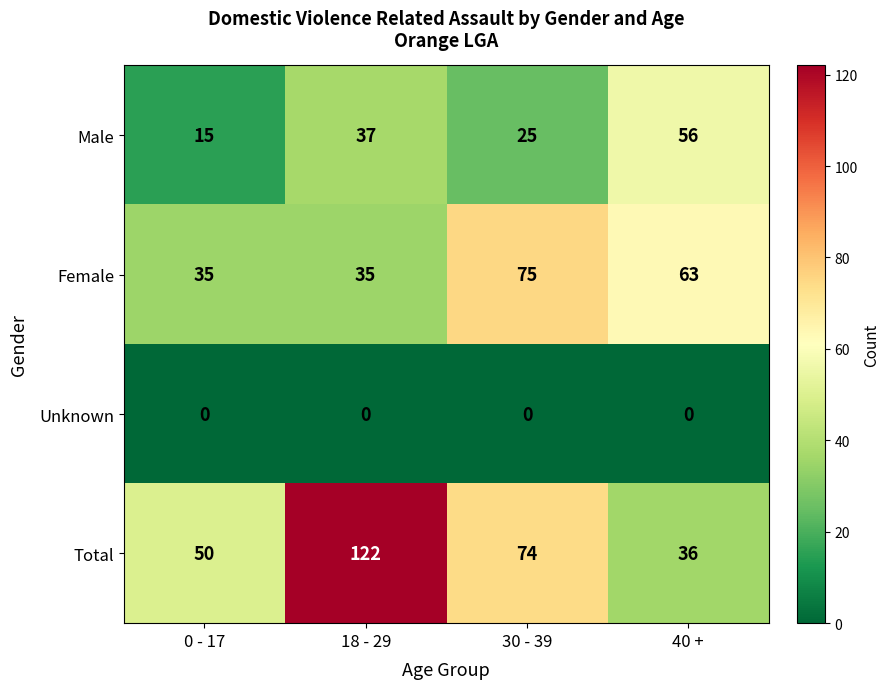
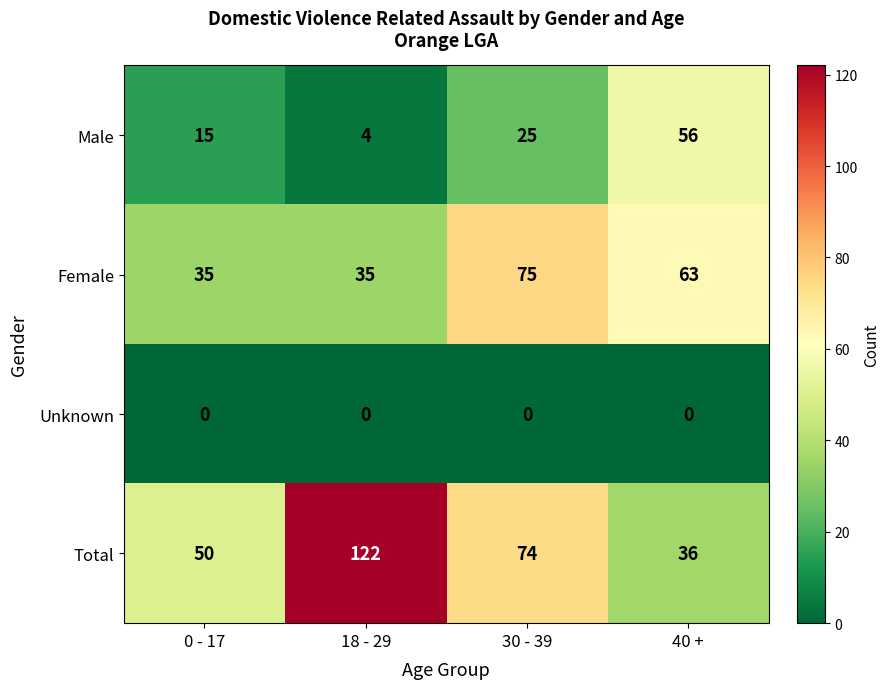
  {
    "Male": {
      "0 - 17": 15,
-     "18 - 29": 37,
+     "18 - 29": 4,
      "30 - 39": 25,
      "40 +": 56
    },
    "Female": {
      "0 - 17": 35,
      "18 - 29": 35,
      "30 - 39": 75,
      "40 +": 63
    },
    "Unknown": {
      "0 - 17": 0,
      "18 - 29": 0,
      "30 - 39": 0,
      "40 +": 0
    },
    "Total": {
      "0 - 17": 50,
      "18 - 29": 122,
      "30 - 39": 74,
      "40 +": 36
    }
  }
